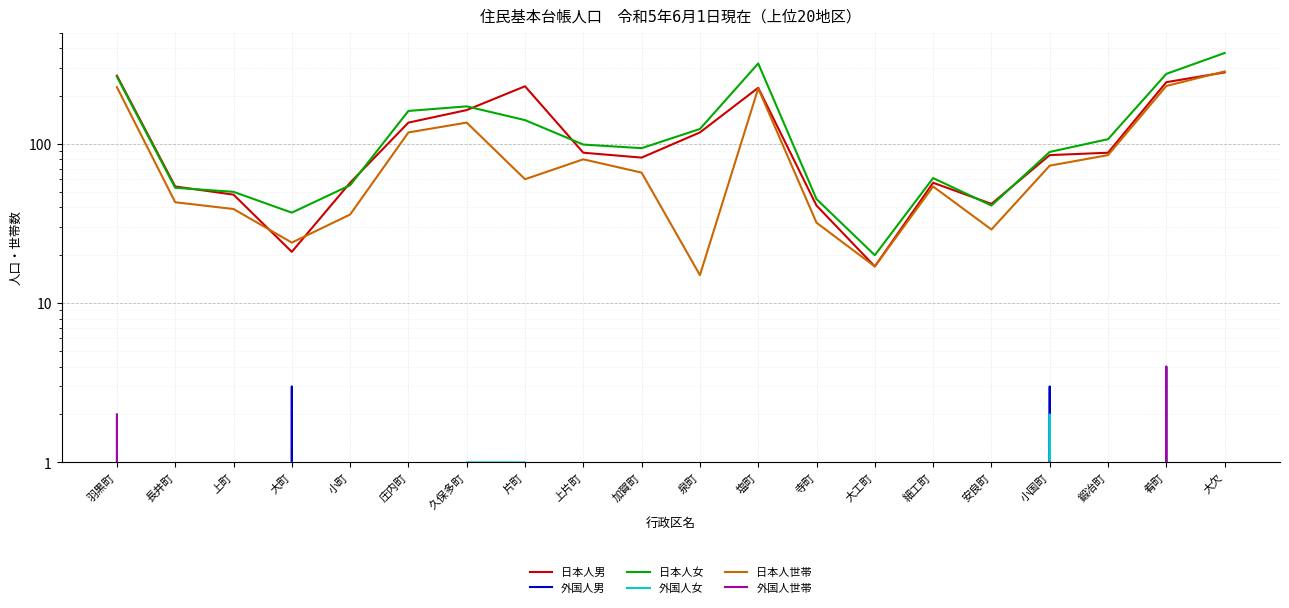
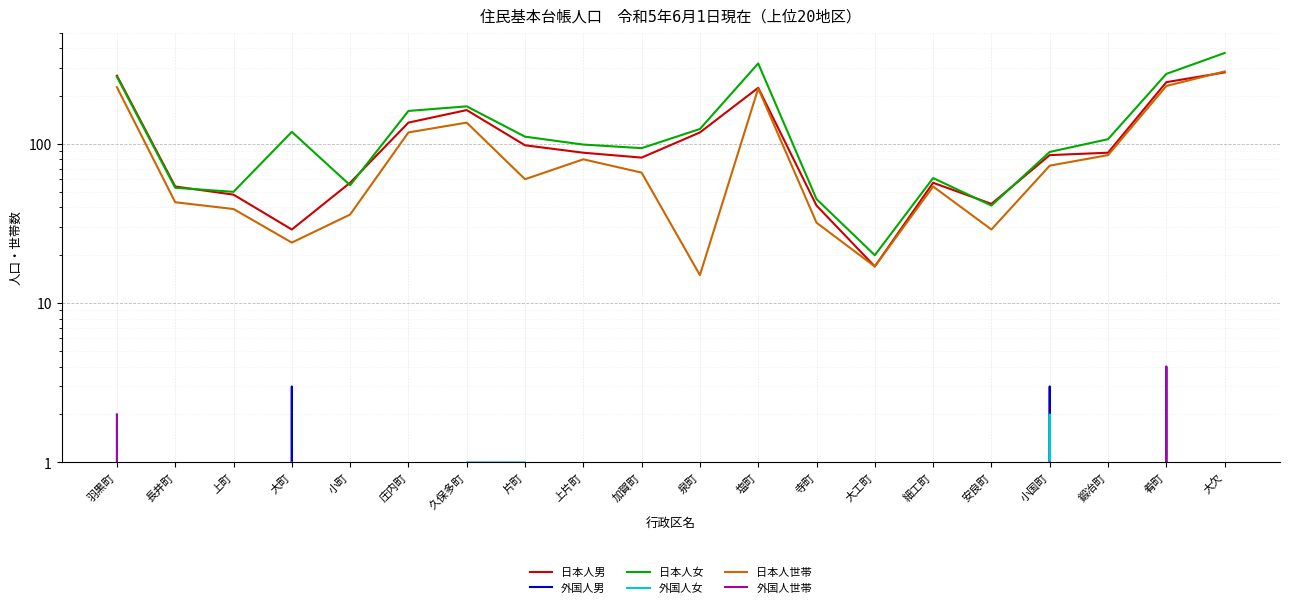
  {
    "日本人男": {
      "上町": 48,
-     "大町": 21,
+     "大町": 29,
      "庄内町": 140,
      "久保多町": 160,
-     "片町": 230,
+     "片町": 100,
      "上片町": 90,
      "加賀町": 80,
      "泉町": 120,
      "寺町": 41,
      "細工町": 57,
      "小国町": 90,
      "肴町": 240
    },
    "外国人男": {
      "大町": 3,
      "小国町": 3,
      "肴町": 1
    },
    "日本人女": {
      "上町": 50,
-     "大町": 37,
+     "大町": 120,
      "庄内町": 160,
      "久保多町": 170,
-     "片町": 140,
+     "片町": 110,
      "上片町": 100,
      "加賀町": 90,
      "泉町": 120,
      "塩町": 320,
      "寺町": 45,
      "大工町": 20,
      "細工町": 61,
      "小国町": 90,
      "鍛冶町": 110,
      "肴町": 280,
      "大欠": 370
    },
    "外国人女": {
      "久保多町": 1,
      "片町": 1,
      "小国町": 2
    },
    "日本人世帯": {
      "羽黒町": 230,
      "長井町": 43,
      "上町": 39,
      "大町": 24,
      "小町": 36,
      "庄内町": 120,
      "久保多町": 140,
      "片町": 60,
      "上片町": 80,
      "加賀町": 66,
      "泉町": 15,
      "寺町": 32,
      "細工町": 54,
      "安良町": 29,
      "小国町": 70,
      "肴町": 230
    },
    "外国人世帯": {
      "小国町": 1
    }
  }
